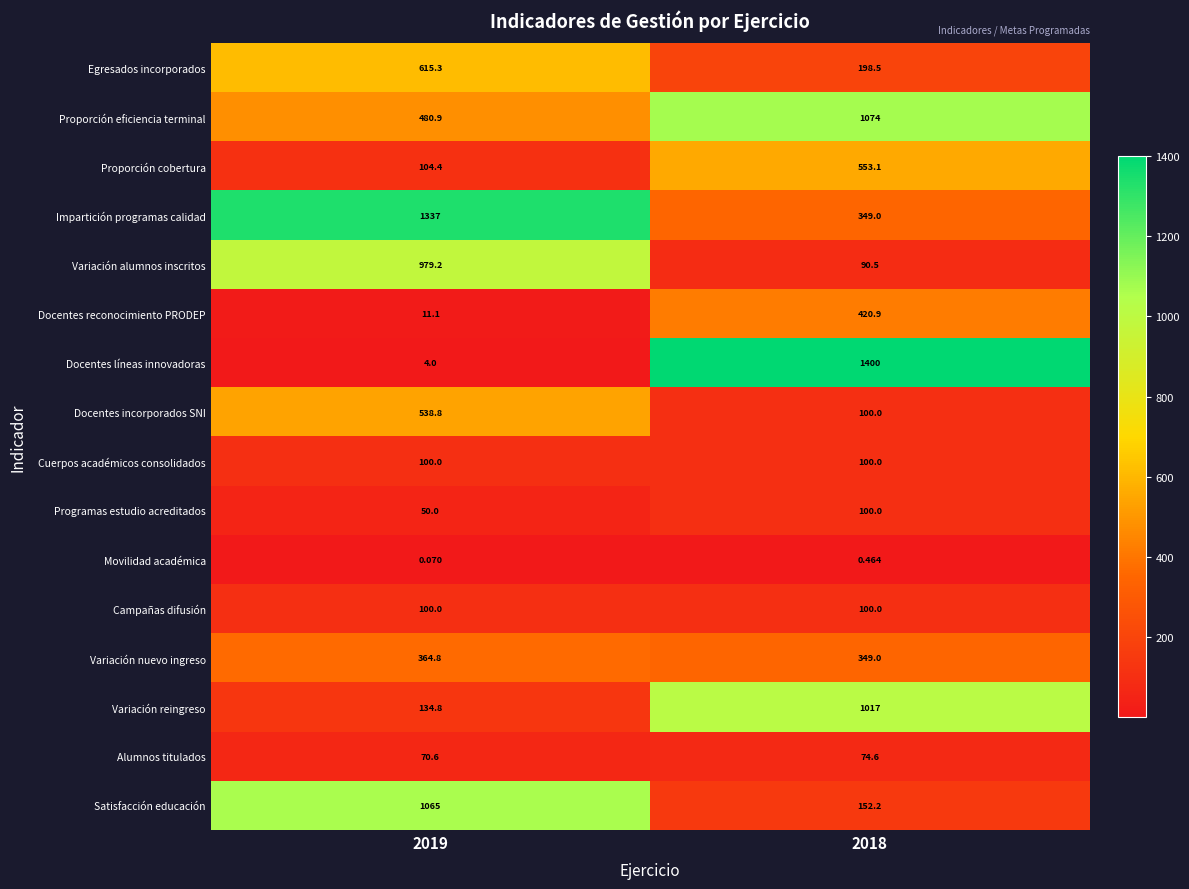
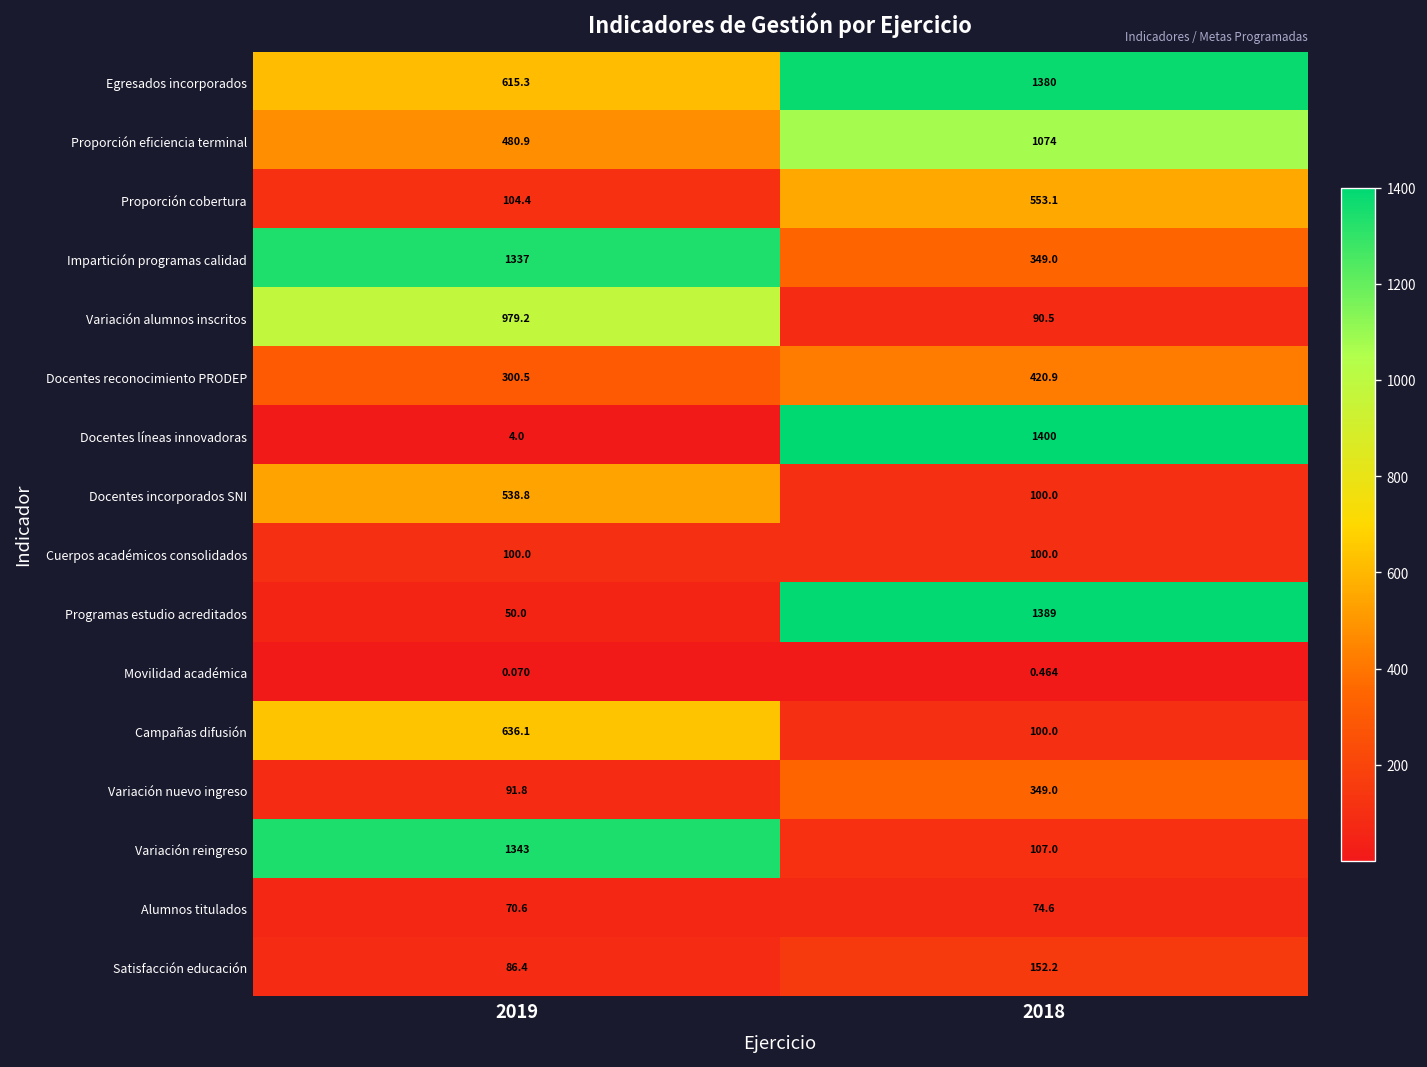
  {
    "Egresados incorporados": {
      "2019": 615.3,
-     "2018": 198.5
+     "2018": 1380
    },
    "Proporción eficiencia terminal": {
      "2019": 480.9,
      "2018": 1074
    },
    "Proporción cobertura": {
      "2019": 104.4,
      "2018": 553.1
    },
    "Impartición programas calidad": {
      "2019": 1337,
      "2018": 349.0
    },
    "Variación alumnos inscritos": {
      "2019": 979.2,
      "2018": 90.5
    },
    "Docentes reconocimiento PRODEP": {
-     "2019": 11.1,
+     "2019": 300.5,
      "2018": 420.9
    },
    "Docentes líneas innovadoras": {
      "2019": 4.0,
      "2018": 1400
    },
    "Docentes incorporados SNI": {
      "2019": 538.8,
      "2018": 100.0
    },
    "Cuerpos académicos consolidados": {
      "2019": 100.0,
      "2018": 100.0
    },
    "Programas estudio acreditados": {
      "2019": 50.0,
-     "2018": 100.0
+     "2018": 1389
    },
    "Movilidad académica": {
      "2019": 0.070,
      "2018": 0.464
    },
    "Campañas difusión": {
-     "2019": 100.0,
+     "2019": 636.1,
      "2018": 100.0
    },
    "Variación nuevo ingreso": {
-     "2019": 364.8,
+     "2019": 91.8,
      "2018": 349.0
    },
    "Variación reingreso": {
-     "2019": 134.8,
-     "2018": 1017
+     "2019": 1343,
+     "2018": 107.0
    },
    "Alumnos titulados": {
      "2019": 70.6,
      "2018": 74.6
    },
    "Satisfacción educación": {
-     "2019": 1065,
+     "2019": 86.4,
      "2018": 152.2
    }
  }
